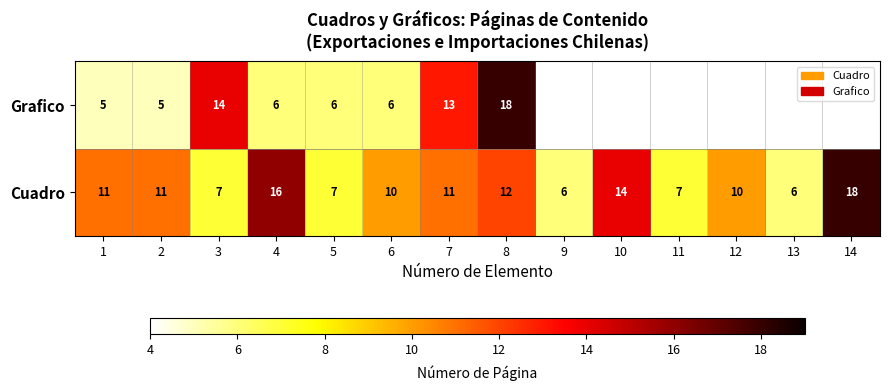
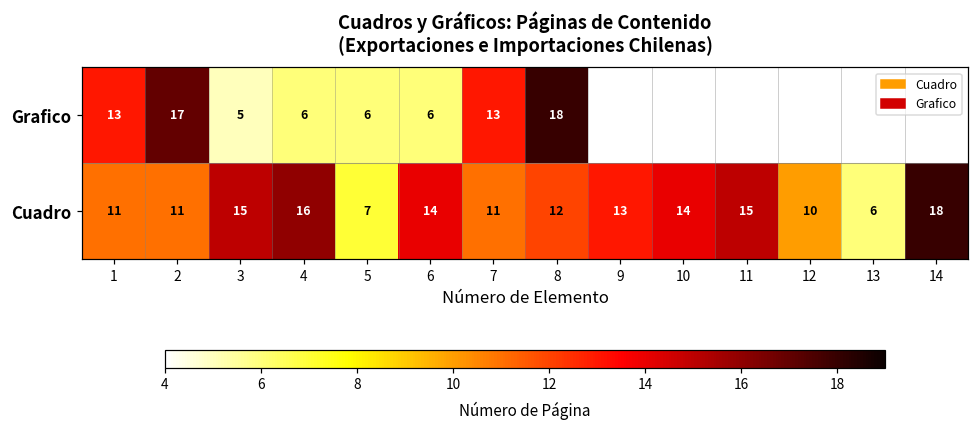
  {
    "Grafico": {
-     "1": 5,
-     "2": 5,
-     "3": 14,
+     "1": 13,
+     "2": 17,
+     "3": 5,
      "4": 6,
      "5": 6,
      "6": 6,
      "7": 13,
      "8": 18
    },
    "Cuadro": {
      "1": 11,
      "2": 11,
-     "3": 7,
+     "3": 15,
      "4": 16,
      "5": 7,
-     "6": 10,
+     "6": 14,
      "7": 11,
      "8": 12,
-     "9": 6,
+     "9": 13,
      "10": 14,
-     "11": 7,
+     "11": 15,
      "12": 10,
      "13": 6,
      "14": 18
    }
  }
